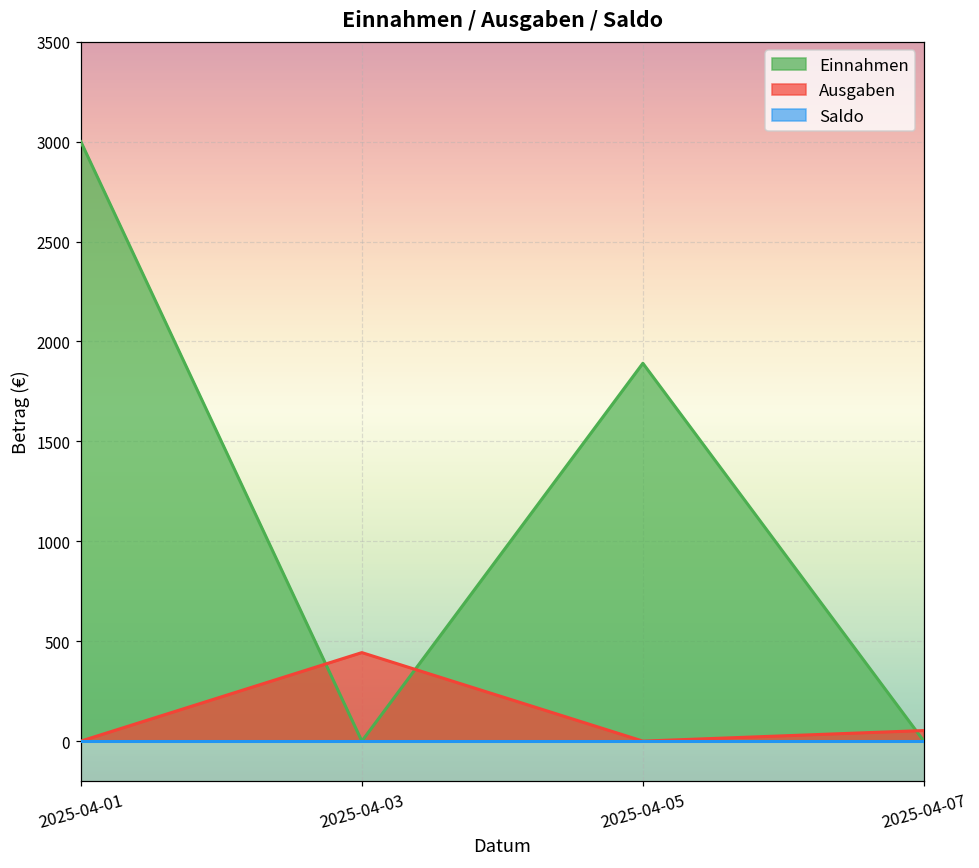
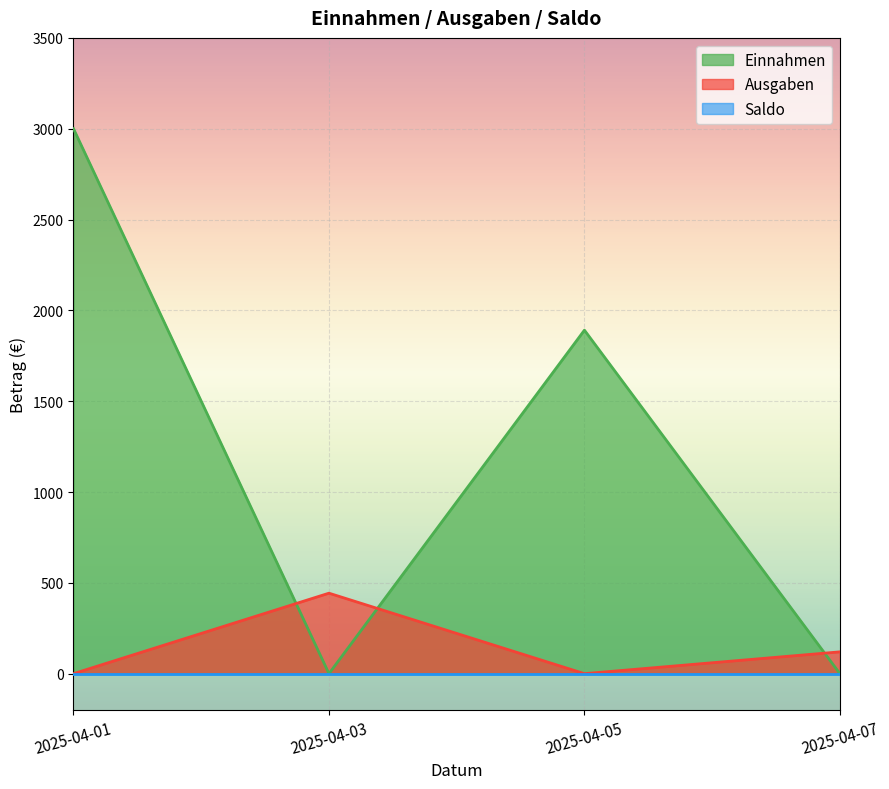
  {
    "Einnahmen": {
      "2025-04-01": 3000,
      "2025-04-05": 1890
    },
    "Ausgaben": {
      "2025-04-03": 440,
-     "2025-04-07": 50
+     "2025-04-07": 120
    }
  }
